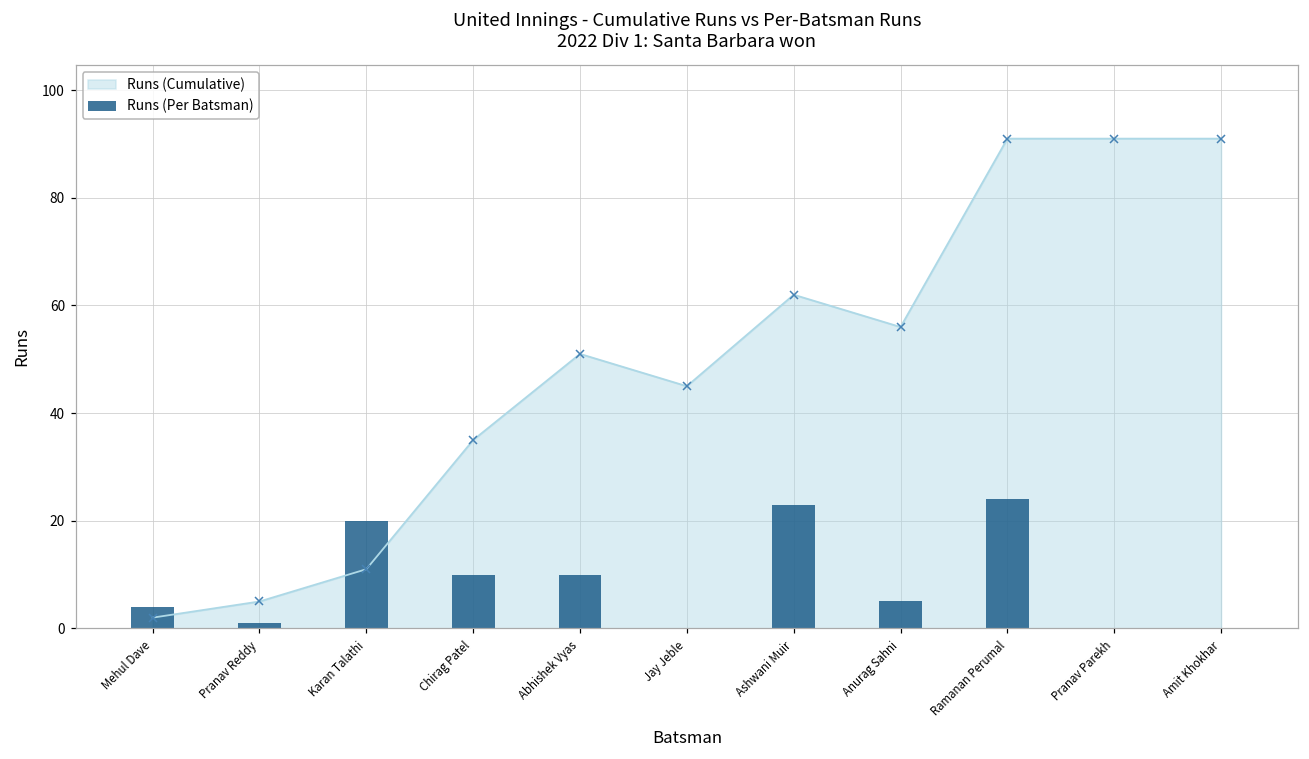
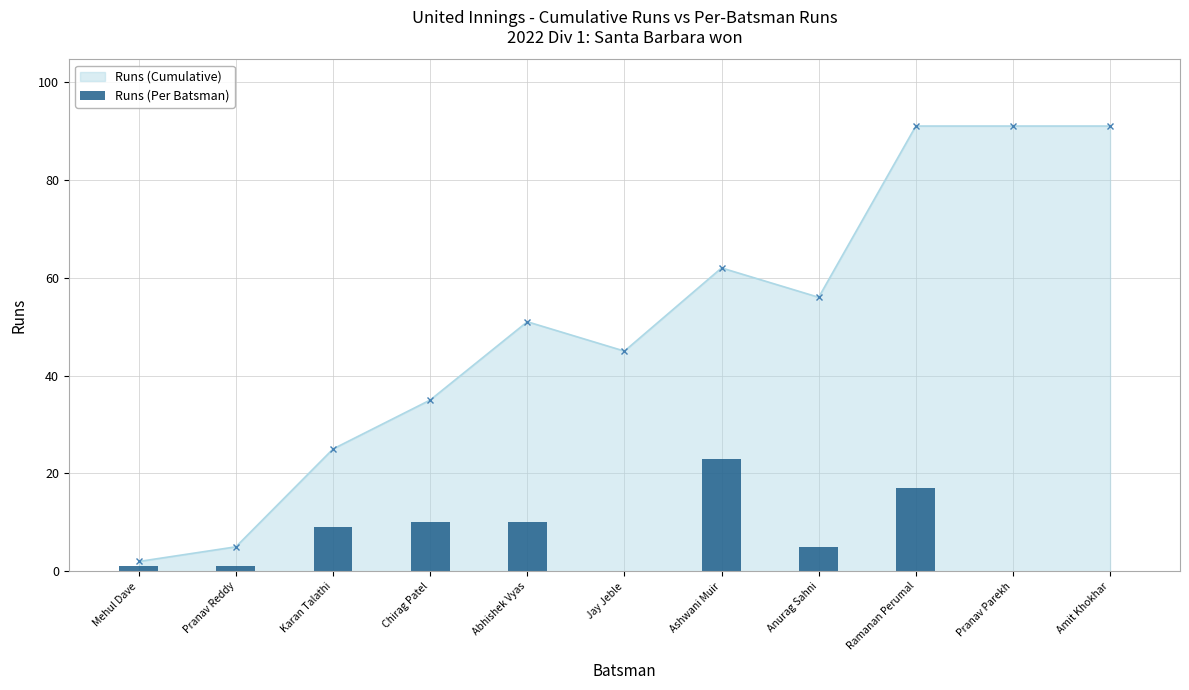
  {
    "Runs (Per Batsman)": {
-     "Mehul Dave": 4,
+     "Mehul Dave": 1,
      "Pranav Reddy": 1,
-     "Karan Talathi": 20,
+     "Karan Talathi": 9,
      "Chirag Patel": 10,
      "Abhishek Vyas": 10,
      "Jay Jeble": 0,
      "Ashwani Muir": 23,
      "Anurag Sahni": 5,
-     "Ramanan Perumal": 24,
+     "Ramanan Perumal": 17,
      "Pranav Parekh": 0,
      "Amit Khokhar": 0
    },
    "Runs (Cumulative)": {
      "Mehul Dave": 2,
      "Pranav Reddy": 5,
-     "Karan Talathi": 11,
+     "Karan Talathi": 25,
      "Chirag Patel": 35,
      "Abhishek Vyas": 51,
      "Jay Jeble": 45,
      "Ashwani Muir": 62,
      "Anurag Sahni": 56,
      "Ramanan Perumal": 91,
      "Pranav Parekh": 91,
      "Amit Khokhar": 91
    }
  }
